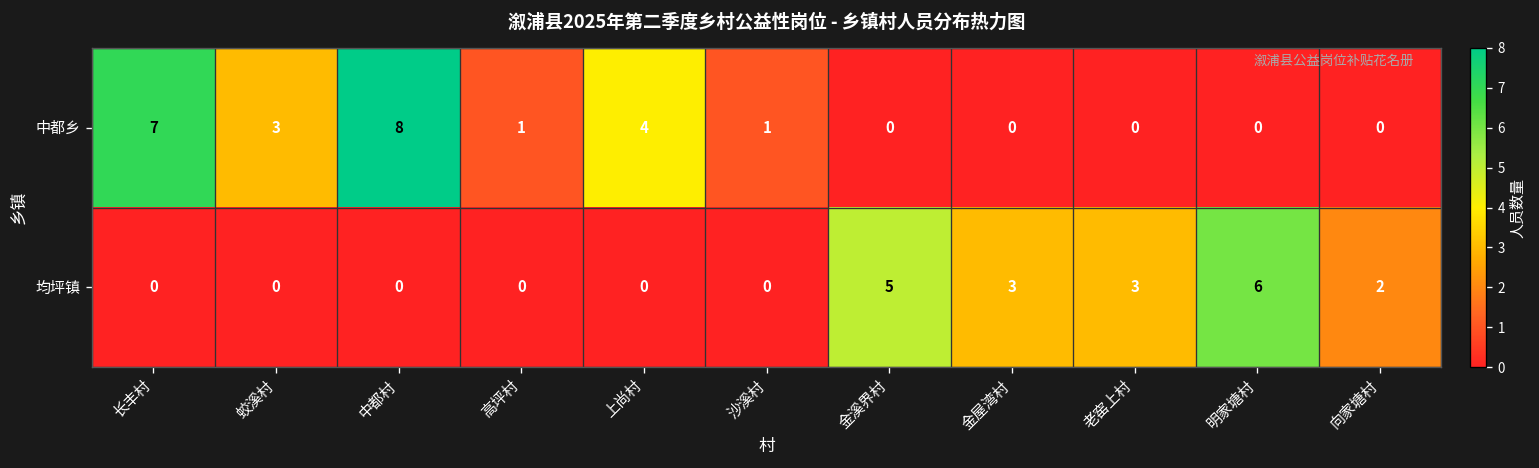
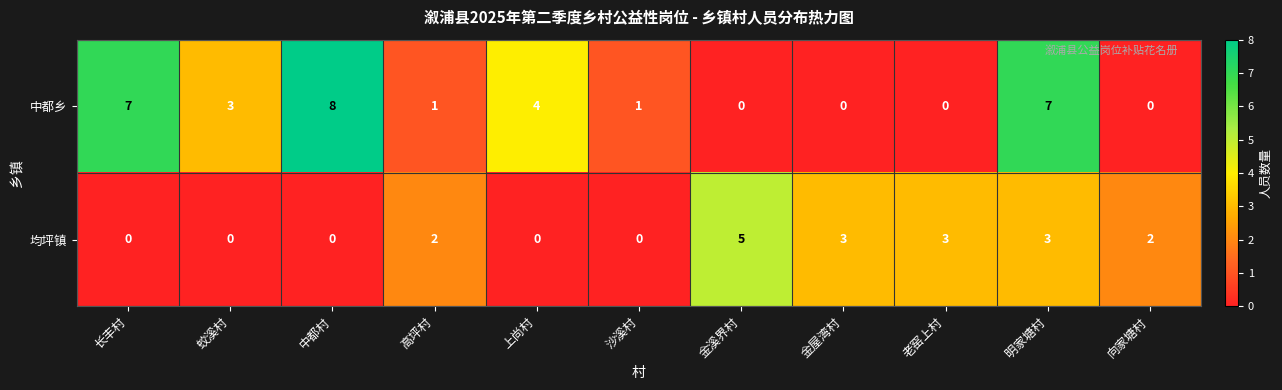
  {
    "中都乡": {
      "长丰村": 7,
      "蛟溪村": 3,
      "中都村": 8,
      "高坪村": 1,
      "上尚村": 4,
      "沙溪村": 1,
      "金溪界村": 0,
      "金屋湾村": 0,
      "老窑上村": 0,
-     "明家塘村": 0
+     "明家塘村": 7
    },
    "均坪镇": {
      "长丰村": 0,
      "蛟溪村": 0,
      "中都村": 0,
-     "高坪村": 0,
+     "高坪村": 2,
      "上尚村": 0,
      "沙溪村": 0,
      "金溪界村": 5,
      "金屋湾村": 3,
      "老窑上村": 3,
-     "明家塘村": 6,
+     "明家塘村": 3,
      "向家塘村": 2
    }
  }
